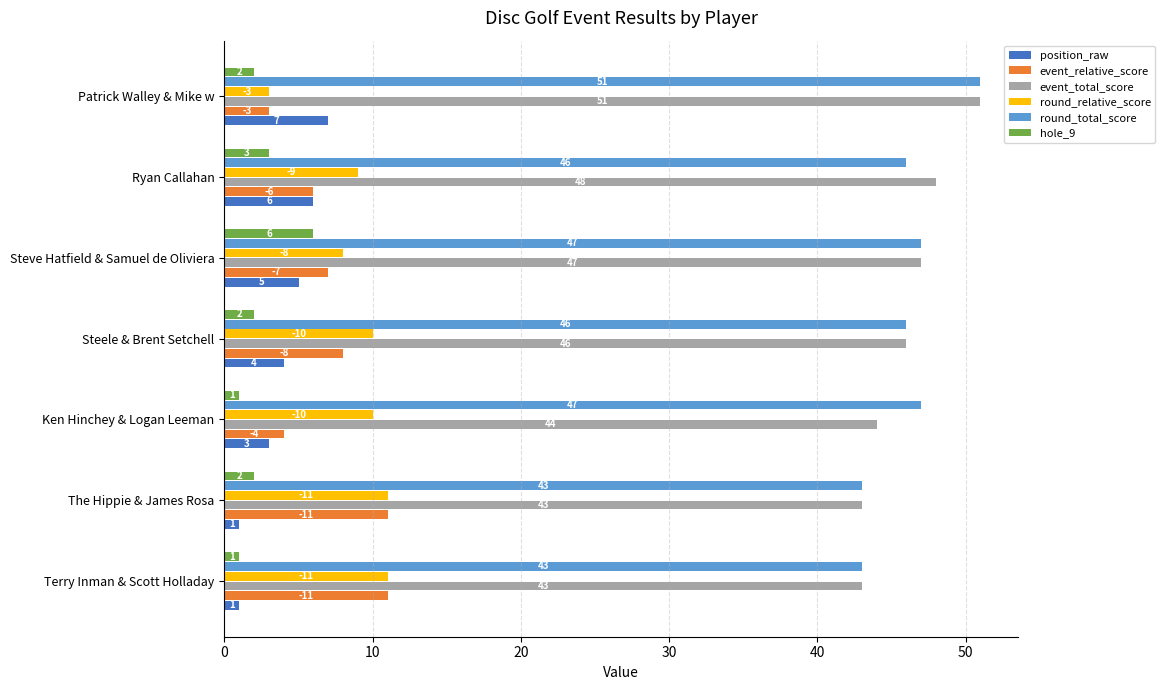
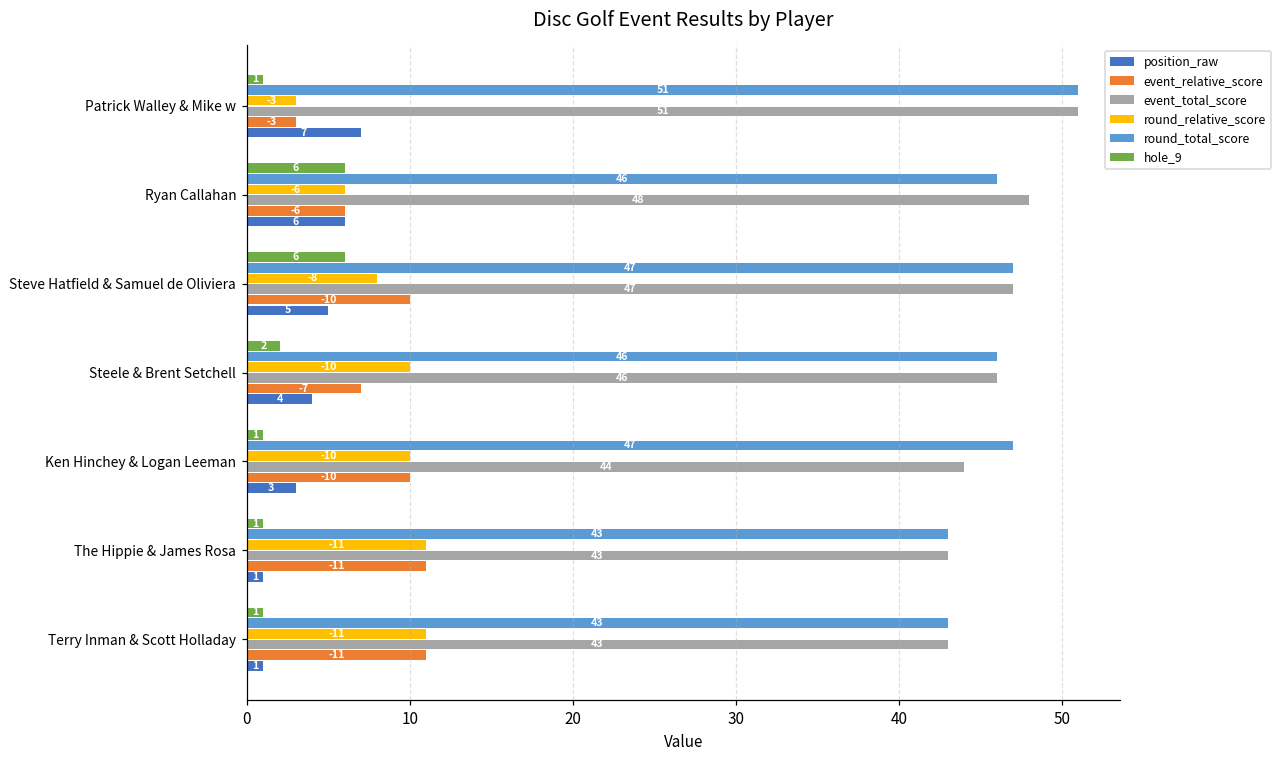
  {
    "event_relative_score": {
-     "Steve Hatfield & Samuel de Oliviera": -7,
-     "Steele & Brent Setchell": -8,
-     "Ken Hinchey & Logan Leeman": -4
+     "Steve Hatfield & Samuel de Oliviera": -10,
+     "Steele & Brent Setchell": -7,
+     "Ken Hinchey & Logan Leeman": -10
    },
    "event_total_score": {
      "Patrick Walley & Mike w": 51,
      "Steve Hatfield & Samuel de Oliviera": 47,
      "Steele & Brent Setchell": 46,
      "Ken Hinchey & Logan Leeman": 44
    },
    "round_relative_score": {
-     "Ryan Callahan": -9
+     "Ryan Callahan": -6
    },
    "hole_9": {
-     "Patrick Walley & Mike w": 2,
-     "Ryan Callahan": 3,
+     "Patrick Walley & Mike w": 1,
+     "Ryan Callahan": 6,
      "Steve Hatfield & Samuel de Oliviera": 6,
      "Steele & Brent Setchell": 2,
      "Ken Hinchey & Logan Leeman": 1,
-     "The Hippie & James Rosa": 2,
+     "The Hippie & James Rosa": 1,
      "Terry Inman & Scott Holladay": 1
    }
  }
